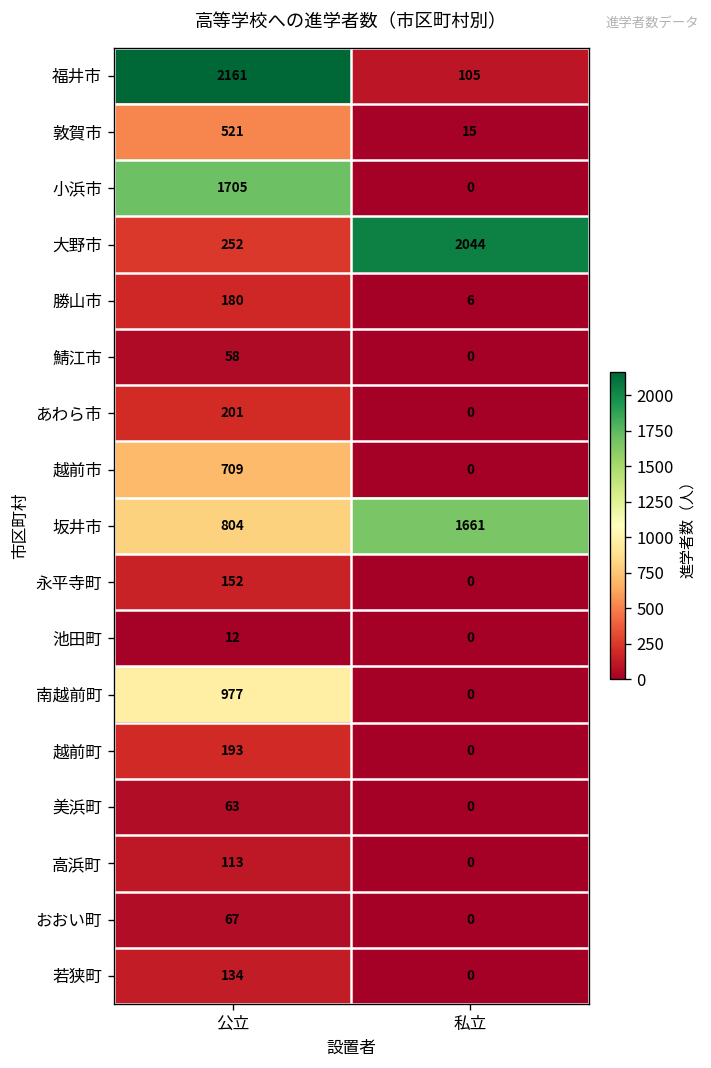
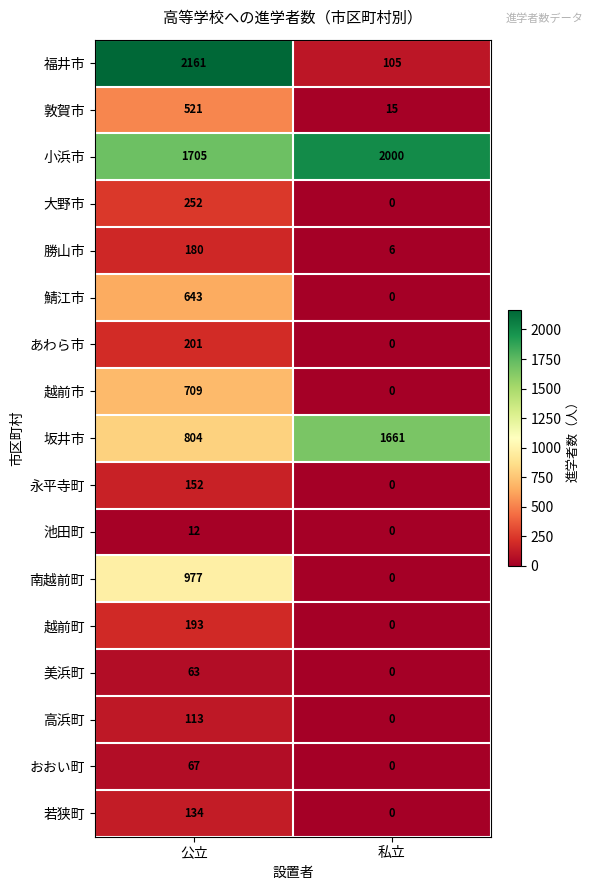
  {
    "福井市": {
      "公立": 2161,
      "私立": 105
    },
    "敦賀市": {
      "公立": 521,
      "私立": 15
    },
    "小浜市": {
      "公立": 1705,
-     "私立": 0
+     "私立": 2000
    },
    "大野市": {
      "公立": 252,
-     "私立": 2044
+     "私立": 0
    },
    "勝山市": {
      "公立": 180,
      "私立": 6
    },
    "鯖江市": {
-     "公立": 58,
+     "公立": 643,
      "私立": 0
    },
    "あわら市": {
      "公立": 201,
      "私立": 0
    },
    "越前市": {
      "公立": 709,
      "私立": 0
    },
    "坂井市": {
      "公立": 804,
      "私立": 1661
    },
    "永平寺町": {
      "公立": 152,
      "私立": 0
    },
    "池田町": {
      "公立": 12,
      "私立": 0
    },
    "南越前町": {
      "公立": 977,
      "私立": 0
    },
    "越前町": {
      "公立": 193,
      "私立": 0
    },
    "美浜町": {
      "公立": 63,
      "私立": 0
    },
    "高浜町": {
      "公立": 113,
      "私立": 0
    },
    "おおい町": {
      "公立": 67,
      "私立": 0
    },
    "若狭町": {
      "公立": 134,
      "私立": 0
    }
  }
